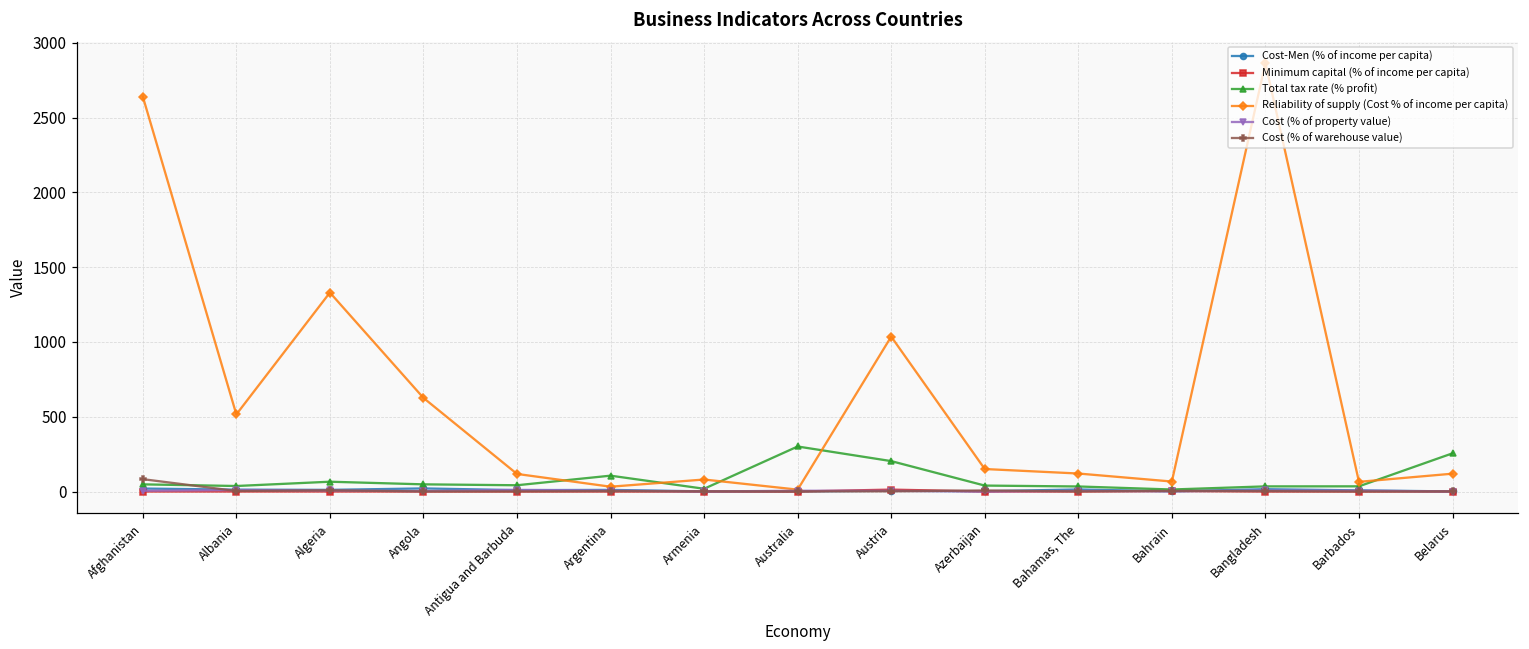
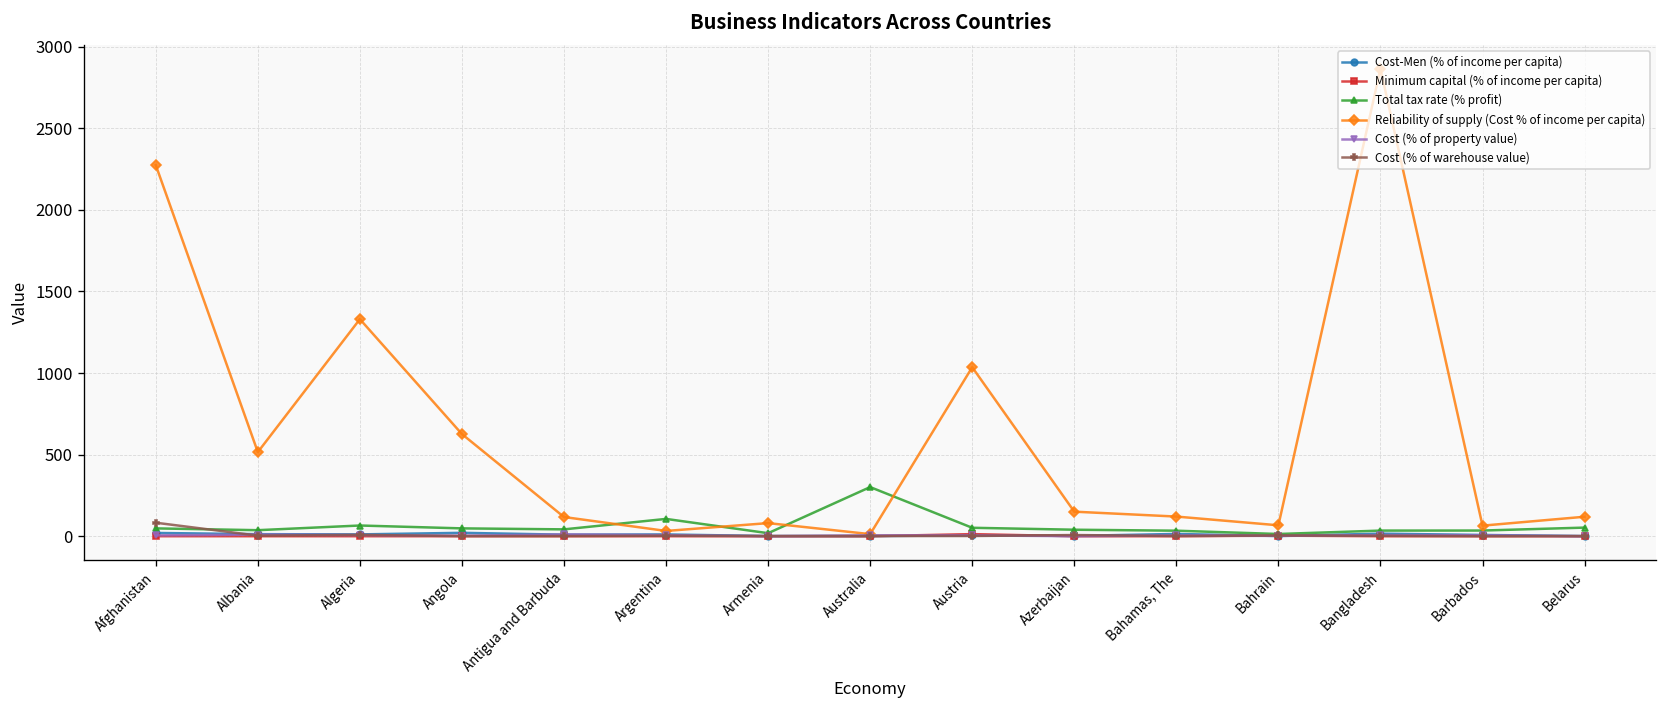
  {
    "Total tax rate (% profit)": {
      "Afghanistan": 50,
      "Albania": 40,
      "Algeria": 70,
      "Angola": 50,
      "Antigua and Barbuda": 40,
      "Argentina": 110,
      "Australia": 300,
-     "Austria": 200,
+     "Austria": 50,
      "Azerbaijan": 40,
      "Bahamas, The": 30,
      "Barbados": 30,
-     "Belarus": 260
+     "Belarus": 50
    },
    "Reliability of supply (Cost % of income per capita)": {
-     "Afghanistan": 2640,
+     "Afghanistan": 2270,
      "Albania": 520,
      "Algeria": 1330,
      "Angola": 630,
      "Antigua and Barbuda": 120,
      "Argentina": 30,
      "Armenia": 80,
      "Austria": 1040,
      "Azerbaijan": 150,
      "Bahamas, The": 120,
      "Bahrain": 70,
      "Barbados": 60,
      "Belarus": 120
    },
    "Cost (% of warehouse value)": {
      "Afghanistan": 80
    }
  }
